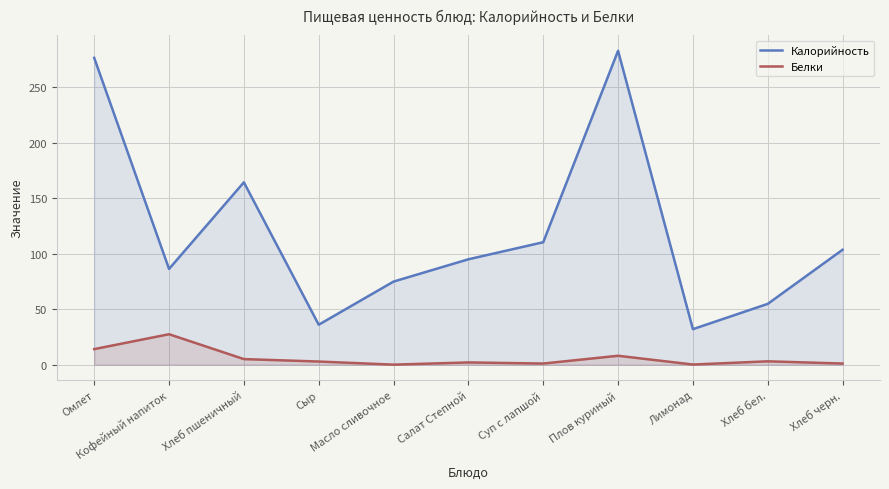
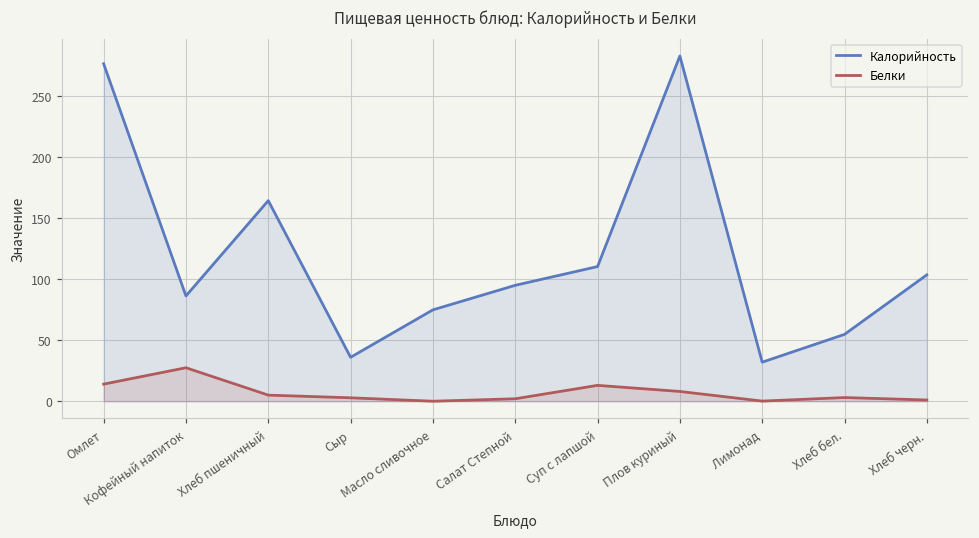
  {
    "Калорийность": {
      "Омлет": 277,
      "Кофейный напиток": 86,
      "Хлеб пшеничный": 164,
      "Сыр": 36,
      "Масло сливочное": 75,
      "Салат Степной": 95,
      "Суп с лапшой": 110,
      "Плов куриный": 283,
      "Лимонад": 32,
      "Хлеб бел.": 55,
      "Хлеб черн.": 104
    },
    "Белки": {
      "Омлет": 14,
      "Кофейный напиток": 27,
      "Хлеб пшеничный": 5,
      "Сыр": 3,
      "Масло сливочное": 0,
      "Салат Степной": 2,
-     "Суп с лапшой": 1,
+     "Суп с лапшой": 13,
      "Плов куриный": 8,
      "Лимонад": 0,
      "Хлеб бел.": 3,
      "Хлеб черн.": 1
    }
  }
